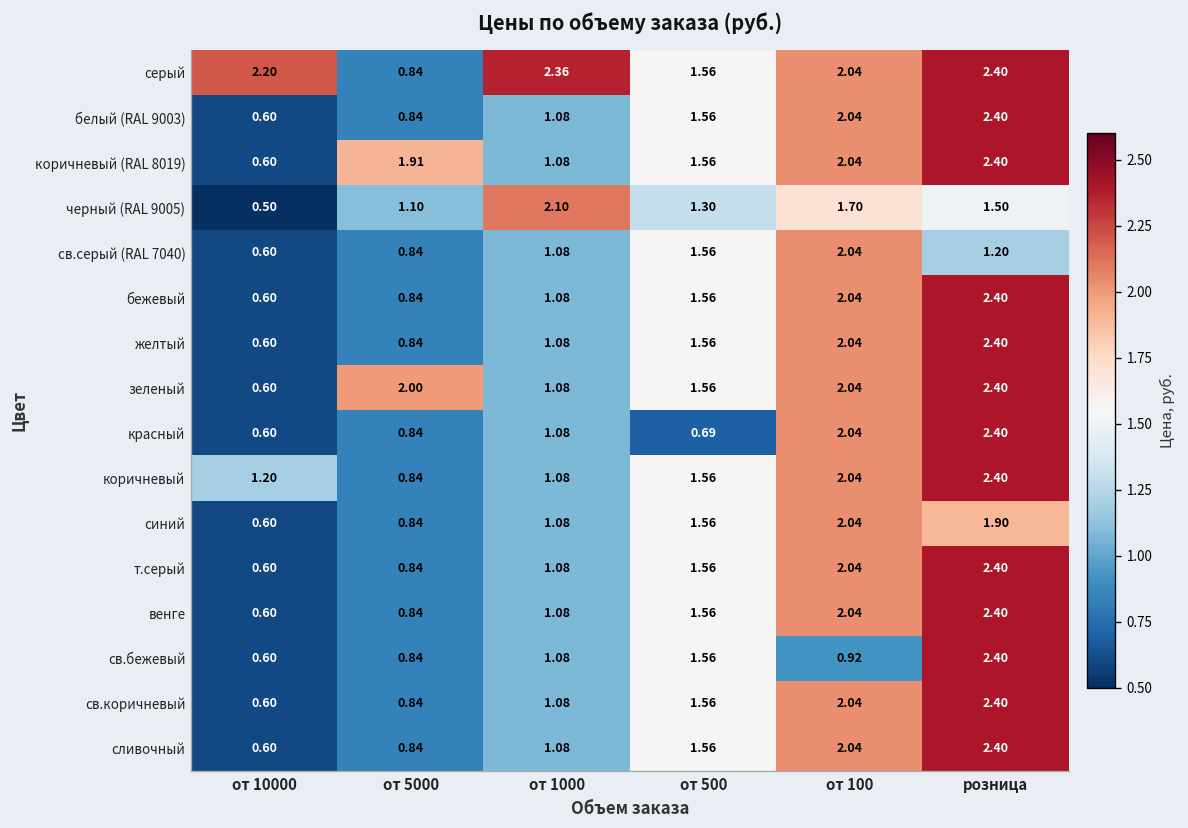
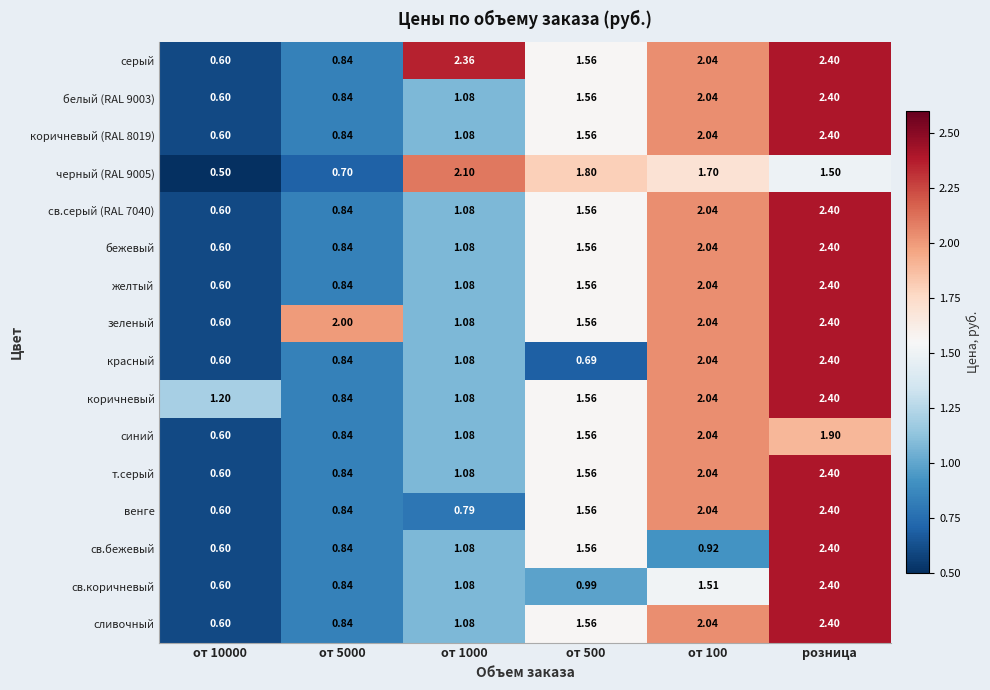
  {
    "серый": {
-     "от 10000": 2.20,
+     "от 10000": 0.60,
      "от 5000": 0.84,
      "от 1000": 2.36,
      "от 500": 1.56,
      "от 100": 2.04,
      "розница": 2.40
    },
    "белый (RAL 9003)": {
      "от 10000": 0.60,
      "от 5000": 0.84,
      "от 1000": 1.08,
      "от 500": 1.56,
      "от 100": 2.04,
      "розница": 2.40
    },
    "коричневый (RAL 8019)": {
      "от 10000": 0.60,
-     "от 5000": 1.91,
+     "от 5000": 0.84,
      "от 1000": 1.08,
      "от 500": 1.56,
      "от 100": 2.04,
      "розница": 2.40
    },
    "черный (RAL 9005)": {
      "от 10000": 0.50,
-     "от 5000": 1.10,
+     "от 5000": 0.70,
      "от 1000": 2.10,
-     "от 500": 1.30,
+     "от 500": 1.80,
      "от 100": 1.70,
      "розница": 1.50
    },
    "св.серый (RAL 7040)": {
      "от 10000": 0.60,
      "от 5000": 0.84,
      "от 1000": 1.08,
      "от 500": 1.56,
      "от 100": 2.04,
-     "розница": 1.20
+     "розница": 2.40
    },
    "бежевый": {
      "от 10000": 0.60,
      "от 5000": 0.84,
      "от 1000": 1.08,
      "от 500": 1.56,
      "от 100": 2.04,
      "розница": 2.40
    },
    "желтый": {
      "от 10000": 0.60,
      "от 5000": 0.84,
      "от 1000": 1.08,
      "от 500": 1.56,
      "от 100": 2.04,
      "розница": 2.40
    },
    "зеленый": {
      "от 10000": 0.60,
      "от 5000": 2.00,
      "от 1000": 1.08,
      "от 500": 1.56,
      "от 100": 2.04,
      "розница": 2.40
    },
    "красный": {
      "от 10000": 0.60,
      "от 5000": 0.84,
      "от 1000": 1.08,
      "от 500": 0.69,
      "от 100": 2.04,
      "розница": 2.40
    },
    "коричневый": {
      "от 10000": 1.20,
      "от 5000": 0.84,
      "от 1000": 1.08,
      "от 500": 1.56,
      "от 100": 2.04,
      "розница": 2.40
    },
    "синий": {
      "от 10000": 0.60,
      "от 5000": 0.84,
      "от 1000": 1.08,
      "от 500": 1.56,
      "от 100": 2.04,
      "розница": 1.90
    },
    "т.серый": {
      "от 10000": 0.60,
      "от 5000": 0.84,
      "от 1000": 1.08,
      "от 500": 1.56,
      "от 100": 2.04,
      "розница": 2.40
    },
    "венге": {
      "от 10000": 0.60,
      "от 5000": 0.84,
-     "от 1000": 1.08,
+     "от 1000": 0.79,
      "от 500": 1.56,
      "от 100": 2.04,
      "розница": 2.40
    },
    "св.бежевый": {
      "от 10000": 0.60,
      "от 5000": 0.84,
      "от 1000": 1.08,
      "от 500": 1.56,
      "от 100": 0.92,
      "розница": 2.40
    },
    "св.коричневый": {
      "от 10000": 0.60,
      "от 5000": 0.84,
      "от 1000": 1.08,
-     "от 500": 1.56,
-     "от 100": 2.04,
+     "от 500": 0.99,
+     "от 100": 1.51,
      "розница": 2.40
    },
    "сливочный": {
      "от 10000": 0.60,
      "от 5000": 0.84,
      "от 1000": 1.08,
      "от 500": 1.56,
      "от 100": 2.04,
      "розница": 2.40
    }
  }
